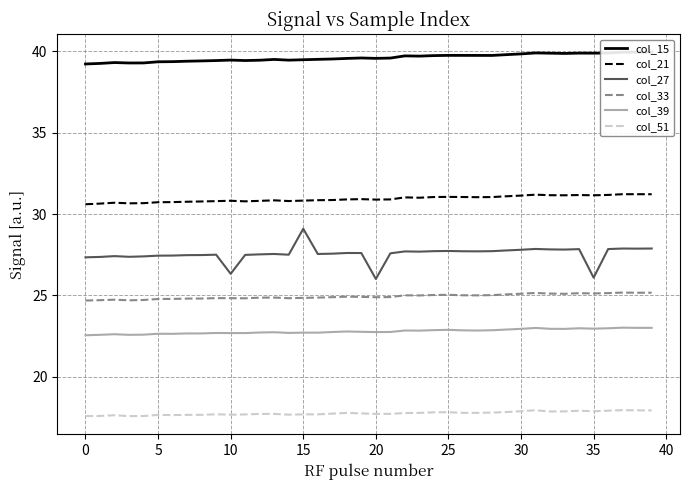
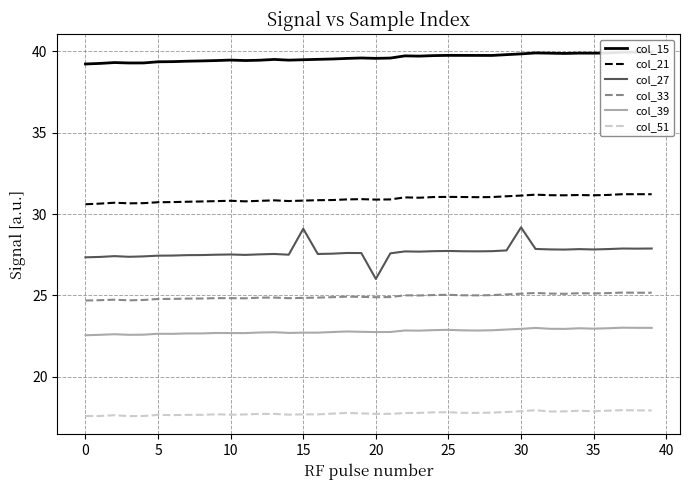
  {
    "col_27": {
      "0": 27.3,
      "5": 27.4,
-     "10": 26.3,
+     "10": 27.5,
      "15": 29.1,
      "20": 26.0,
      "25": 27.7,
-     "30": 27.8,
-     "35": 26.1
+     "30": 29.2,
+     "35": 27.8
    }
  }
